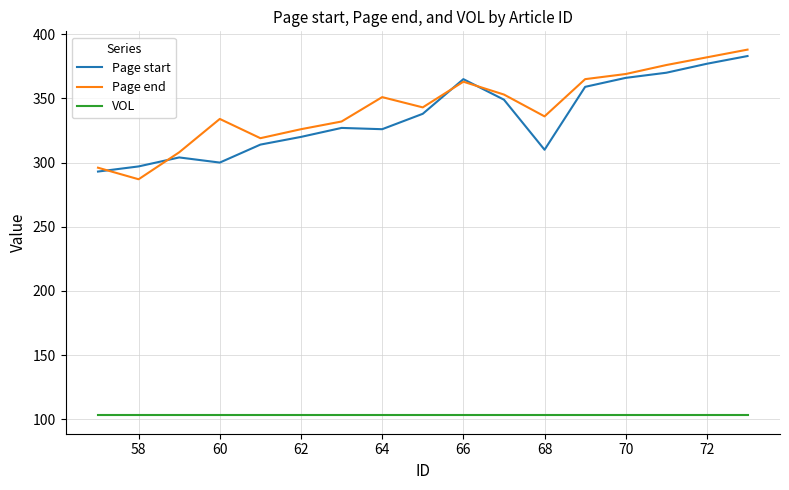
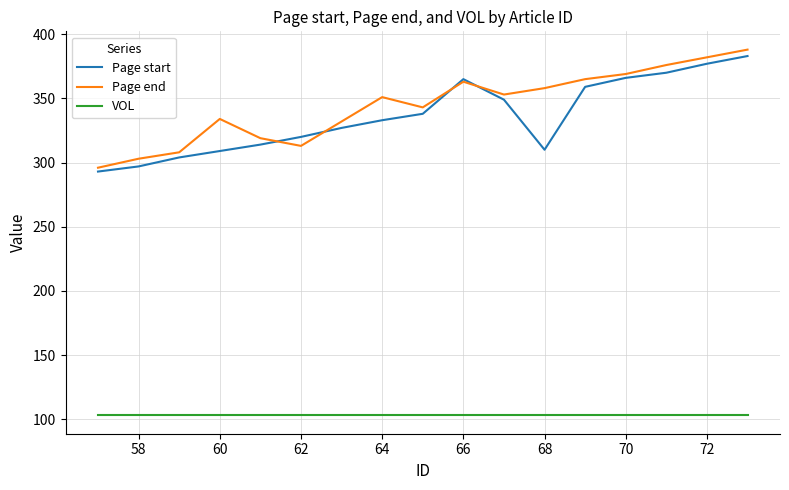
  {
    "Page start": {
      "58": 297,
-     "60": 300,
+     "60": 309,
      "62": 320,
-     "64": 326,
+     "64": 333,
      "66": 365,
      "68": 310,
      "70": 366,
      "72": 377
    },
    "Page end": {
-     "58": 287,
+     "58": 303,
      "60": 334,
-     "62": 326,
+     "62": 313,
      "64": 351,
      "66": 363,
-     "68": 336,
+     "68": 358,
      "70": 369,
      "72": 382
    },
    "VOL": {
      "58": 103,
      "60": 103,
      "62": 103,
      "64": 103,
      "66": 103,
      "68": 103,
      "70": 103,
      "72": 103
    }
  }
